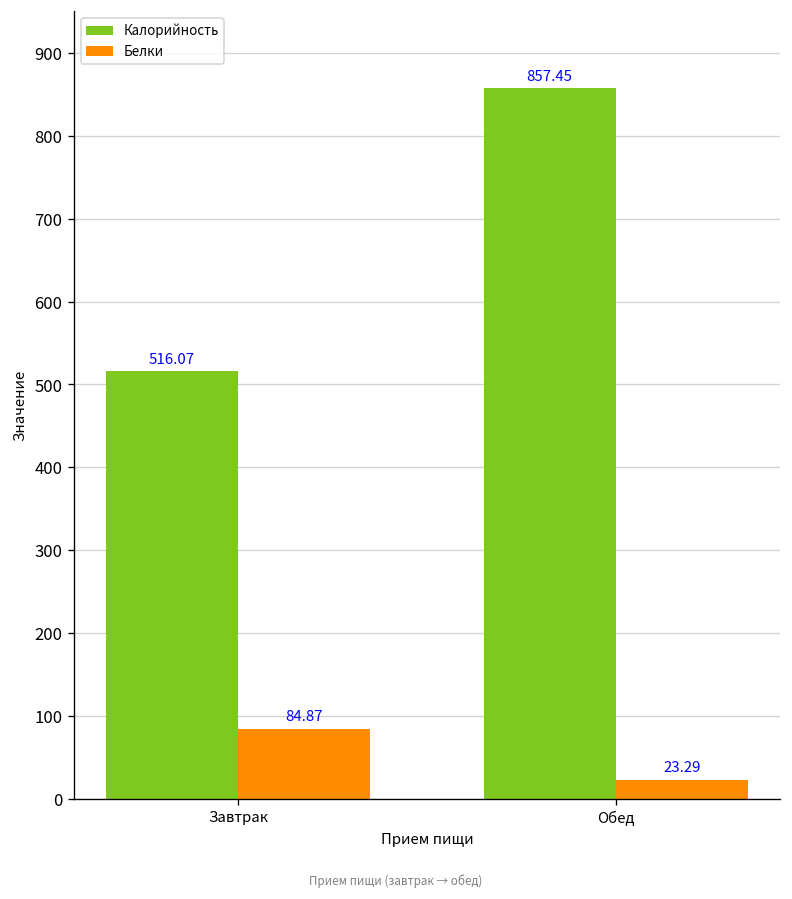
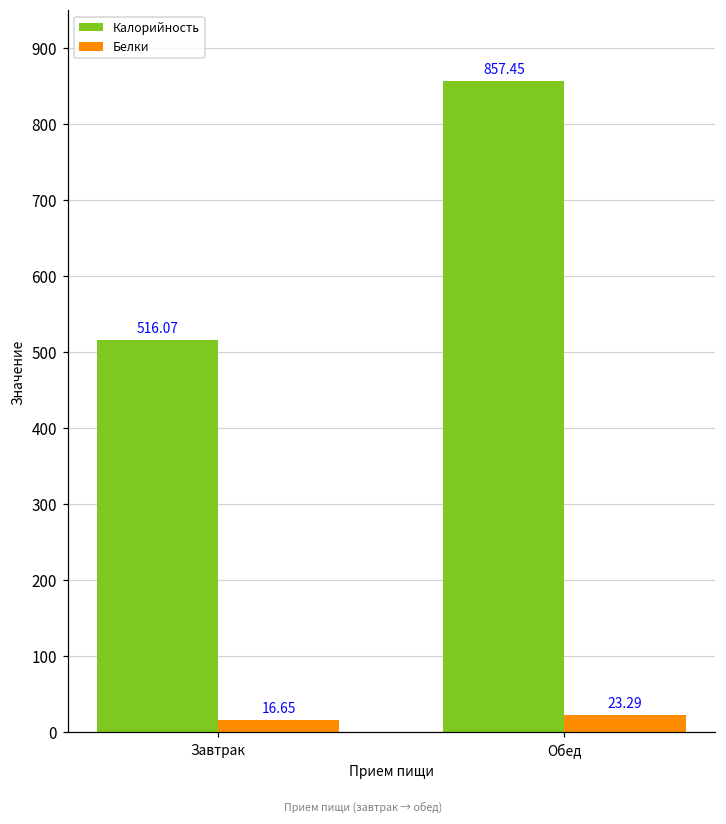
  {
    "Калорийность": {
      "Завтрак": 516.07,
      "Обед": 857.45
    },
    "Белки": {
-     "Завтрак": 84.87,
+     "Завтрак": 16.65,
      "Обед": 23.29
    }
  }
